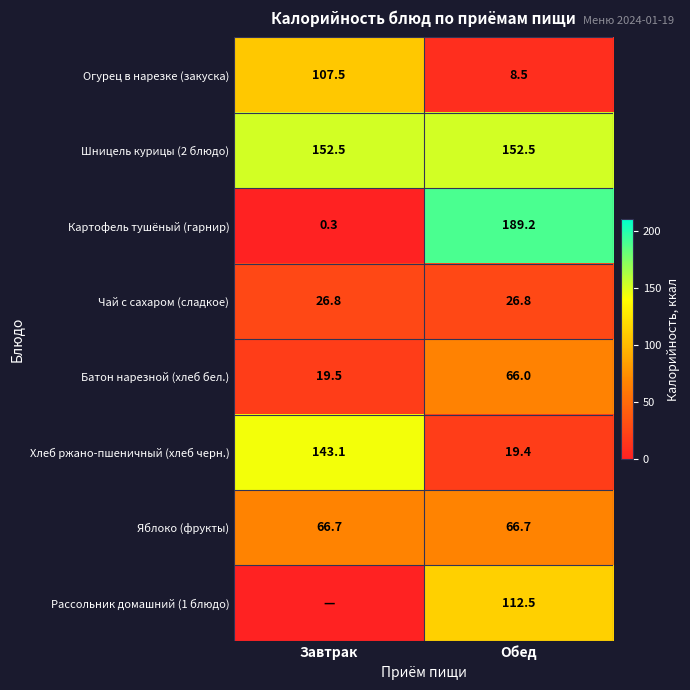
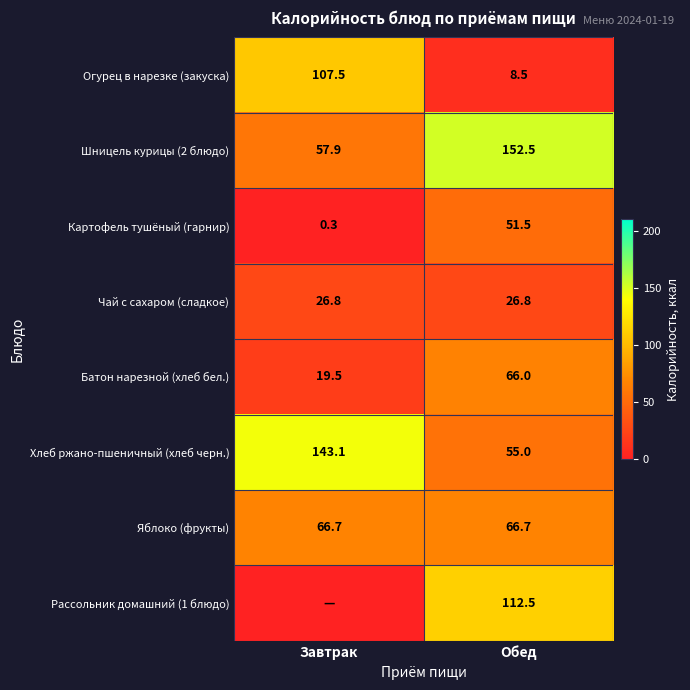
  {
    "Огурец в нарезке (закуска)": {
      "Завтрак": 107.5,
      "Обед": 8.5
    },
    "Шницель курицы (2 блюдо)": {
-     "Завтрак": 152.5,
+     "Завтрак": 57.9,
      "Обед": 152.5
    },
    "Картофель тушёный (гарнир)": {
      "Завтрак": 0.3,
-     "Обед": 189.2
+     "Обед": 51.5
    },
    "Чай с сахаром (сладкое)": {
      "Завтрак": 26.8,
      "Обед": 26.8
    },
    "Батон нарезной (хлеб бел.)": {
      "Завтрак": 19.5,
      "Обед": 66.0
    },
    "Хлеб ржано-пшеничный (хлеб черн.)": {
      "Завтрак": 143.1,
-     "Обед": 19.4
+     "Обед": 55.0
    },
    "Яблоко (фрукты)": {
      "Завтрак": 66.7,
      "Обед": 66.7
    },
    "Рассольник домашний (1 блюдо)": {
      "Обед": 112.5
    }
  }
